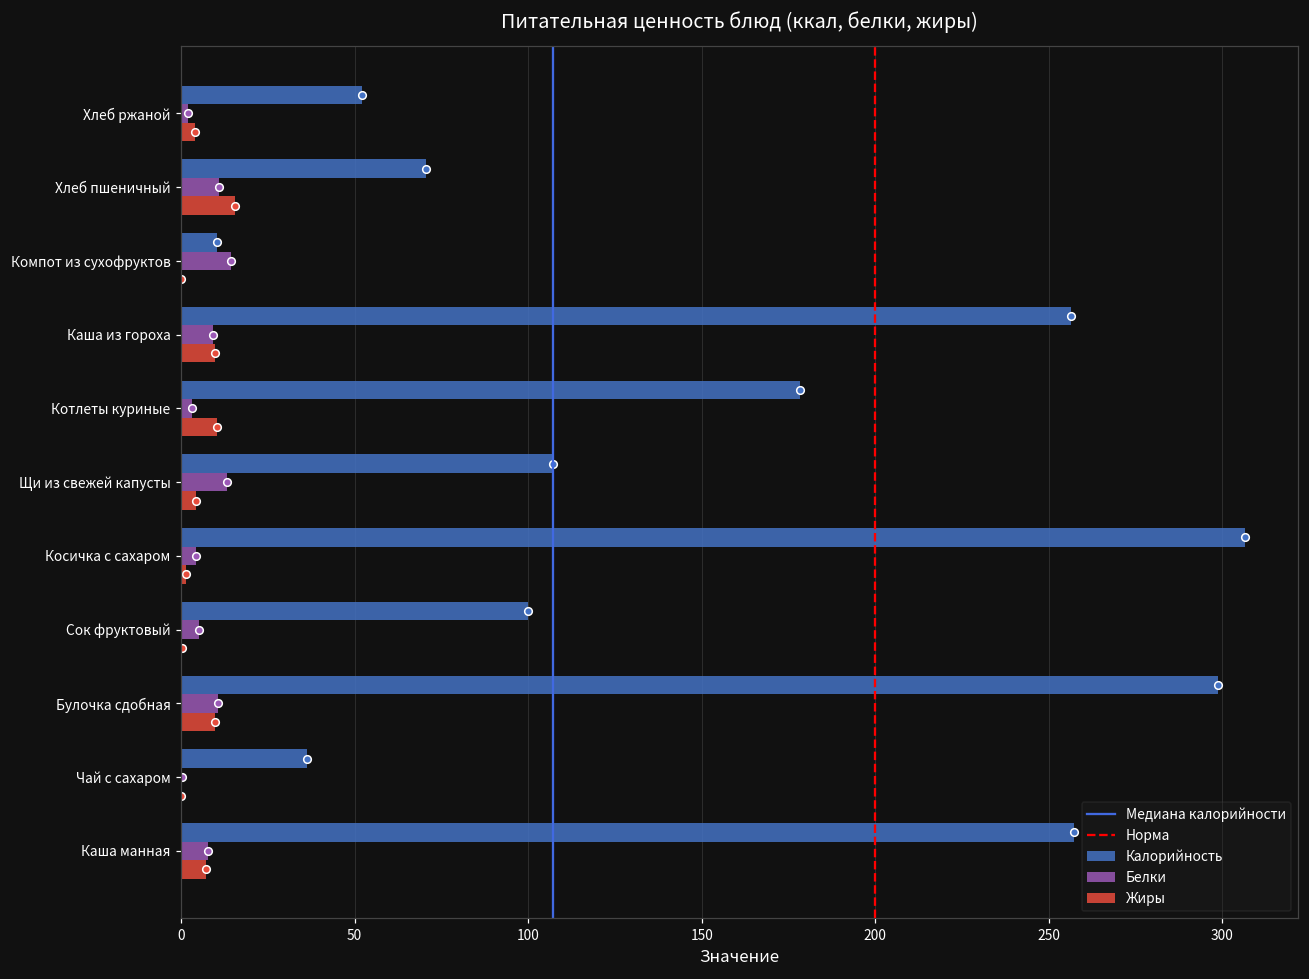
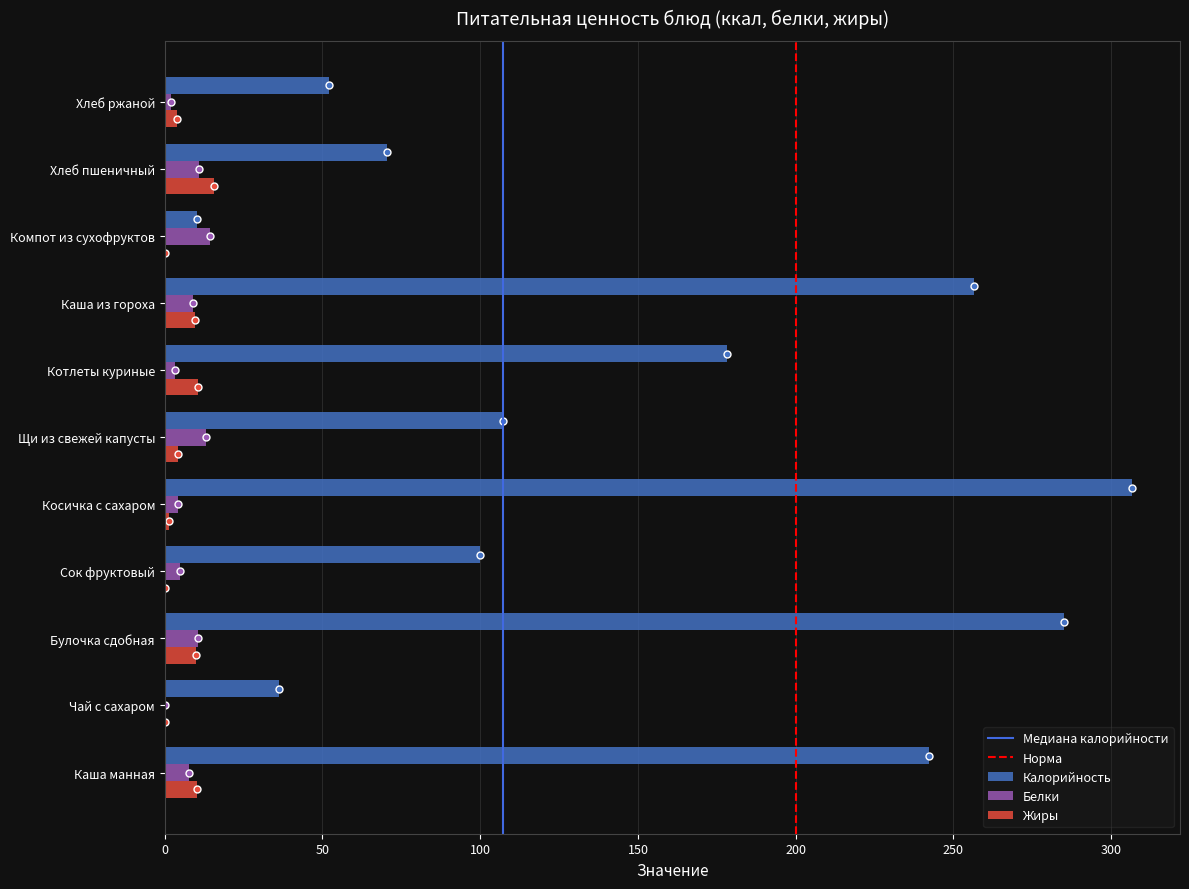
  {
    "Калорийность": {
      "Хлеб ржаной": 52,
      "Хлеб пшеничный": 71,
      "Компот из сухофруктов": 10,
      "Каша из гороха": 256,
      "Котлеты куриные": 178,
      "Щи из свежей капусты": 107,
      "Косичка с сахаром": 306,
      "Сок фруктовый": 100,
-     "Булочка сдобная": 299,
+     "Булочка сдобная": 285,
      "Чай с сахаром": 36,
-     "Каша манная": 257
+     "Каша манная": 242
    },
    "Белки": {
      "Хлеб ржаной": 2,
      "Хлеб пшеничный": 11,
      "Компот из сухофруктов": 14,
      "Каша из гороха": 9,
      "Котлеты куриные": 3,
      "Щи из свежей капусты": 13,
      "Косичка с сахаром": 4,
      "Сок фруктовый": 5,
      "Булочка сдобная": 11,
      "Каша манная": 8
    },
    "Жиры": {
      "Хлеб ржаной": 4,
      "Хлеб пшеничный": 16,
      "Компот из сухофруктов": 0,
      "Каша из гороха": 10,
      "Котлеты куриные": 10,
      "Щи из свежей капусты": 4,
      "Косичка с сахаром": 1,
      "Булочка сдобная": 10,
      "Чай с сахаром": 0,
-     "Каша манная": 7
+     "Каша манная": 10
    }
  }
